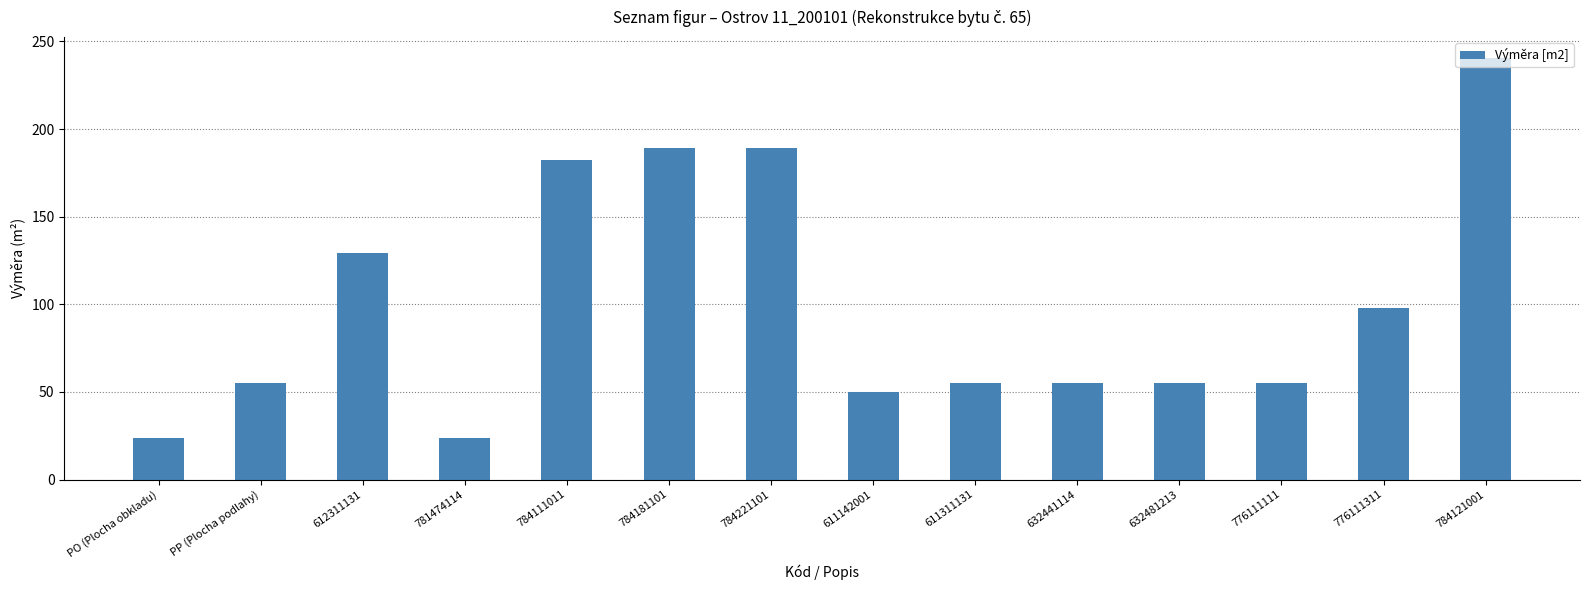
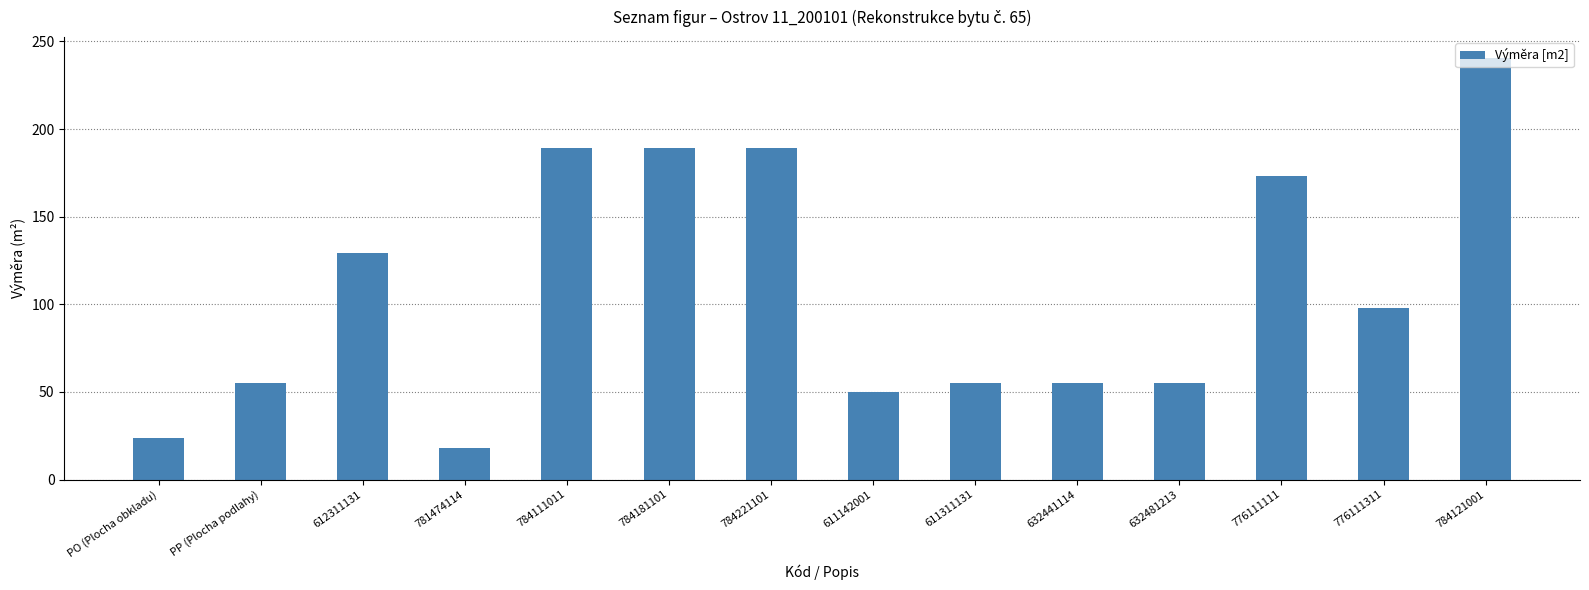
  {
    "PO (Plocha obkladu)": 24,
    "PP (Plocha podlahy)": 55,
    "612311131": 129,
-   "781474114": 24,
-   "784111011": 182,
+   "781474114": 18,
+   "784111011": 189,
    "784181101": 189,
    "784221101": 189,
    "611142001": 50,
    "611311131": 55,
    "632441114": 55,
    "632481213": 55,
-   "776111111": 55,
+   "776111111": 173,
    "776111311": 98
  }
